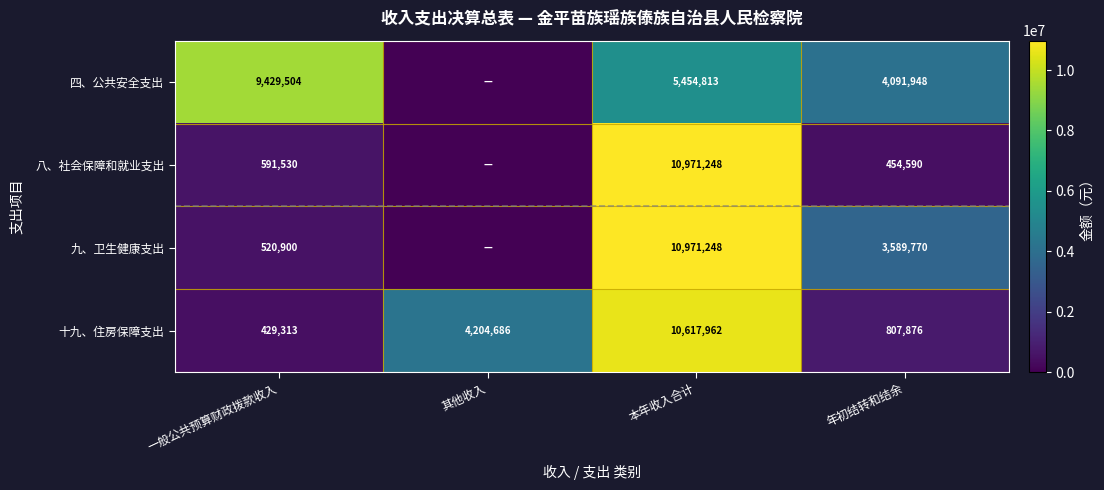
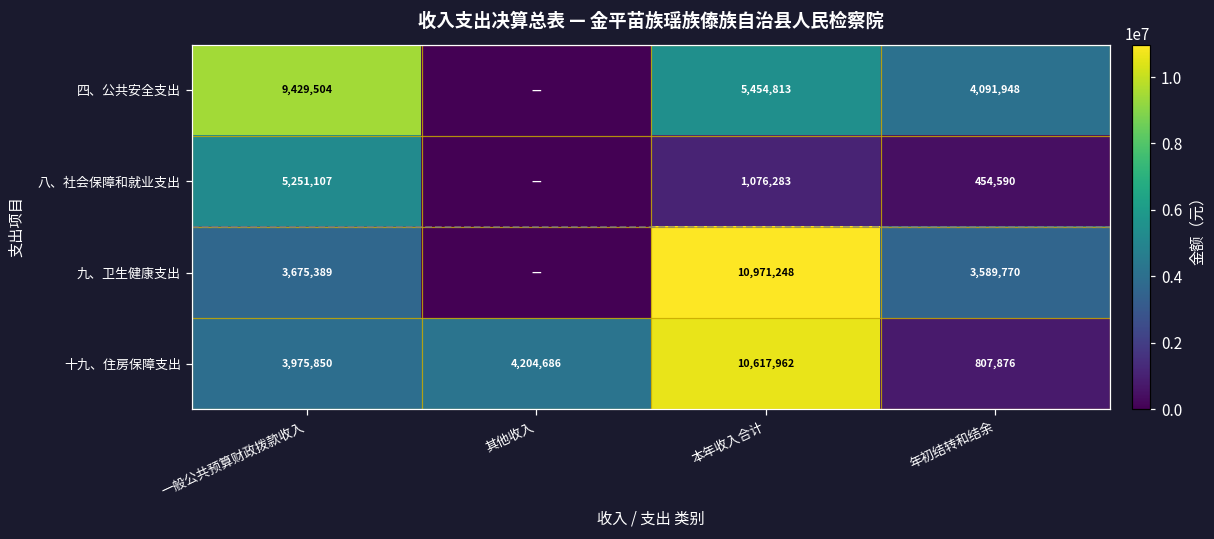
  {
    "四、公共安全支出": {
      "一般公共预算财政拨款收入": "9,429,504",
      "本年收入合计": "5,454,813",
      "年初结转和结余": "4,091,948"
    },
    "八、社会保障和就业支出": {
-     "一般公共预算财政拨款收入": "591,530",
-     "本年收入合计": "10,971,248",
+     "一般公共预算财政拨款收入": "5,251,107",
+     "本年收入合计": "1,076,283",
      "年初结转和结余": "454,590"
    },
    "九、卫生健康支出": {
-     "一般公共预算财政拨款收入": "520,900",
+     "一般公共预算财政拨款收入": "3,675,389",
      "本年收入合计": "10,971,248",
      "年初结转和结余": "3,589,770"
    },
    "十九、住房保障支出": {
-     "一般公共预算财政拨款收入": "429,313",
+     "一般公共预算财政拨款收入": "3,975,850",
      "其他收入": "4,204,686",
      "本年收入合计": "10,617,962",
      "年初结转和结余": "807,876"
    }
  }
